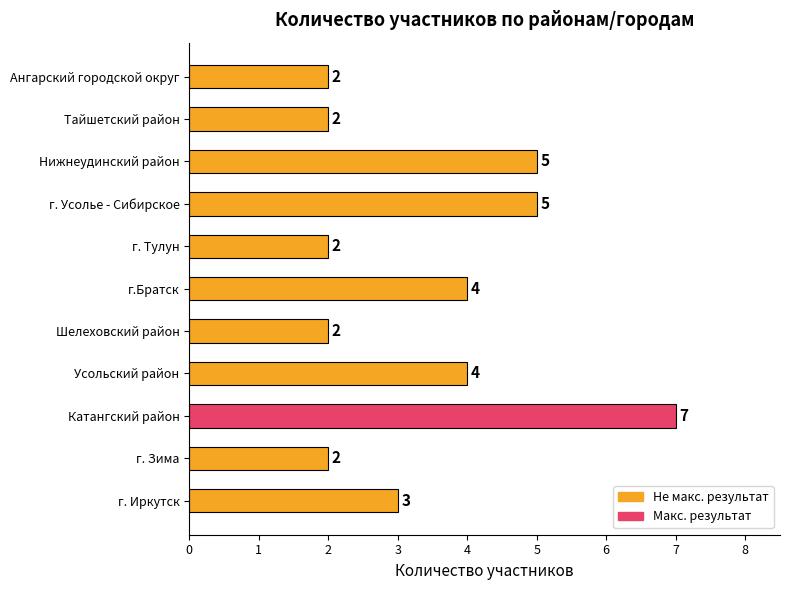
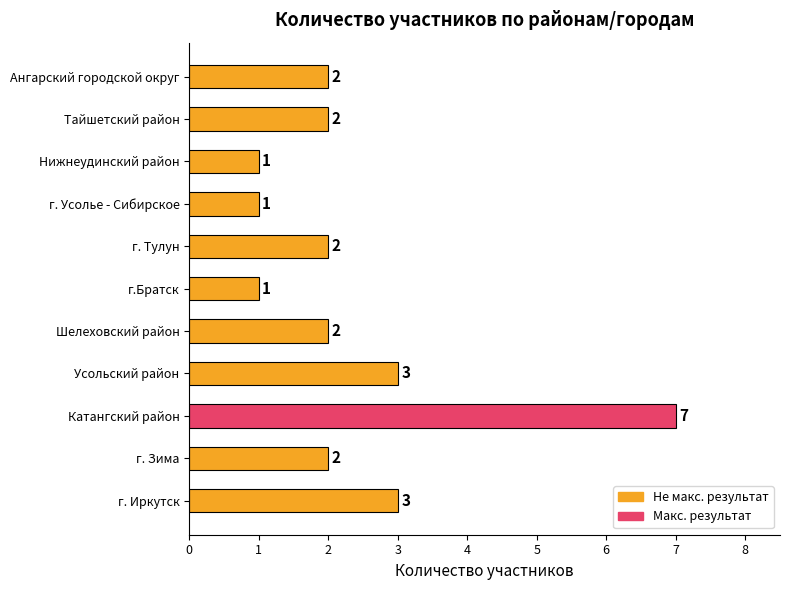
  {
    "Ангарский городской округ": 2,
    "Тайшетский район": 2,
-   "Нижнеудинский район": 5,
-   "г. Усолье - Сибирское": 5,
+   "Нижнеудинский район": 1,
+   "г. Усолье - Сибирское": 1,
    "г. Тулун": 2,
-   "г.Братск": 4,
+   "г.Братск": 1,
    "Шелеховский район": 2,
-   "Усольский район": 4,
+   "Усольский район": 3,
    "Катангский район": 7,
    "г. Зима": 2,
    "г. Иркутск": 3
  }
